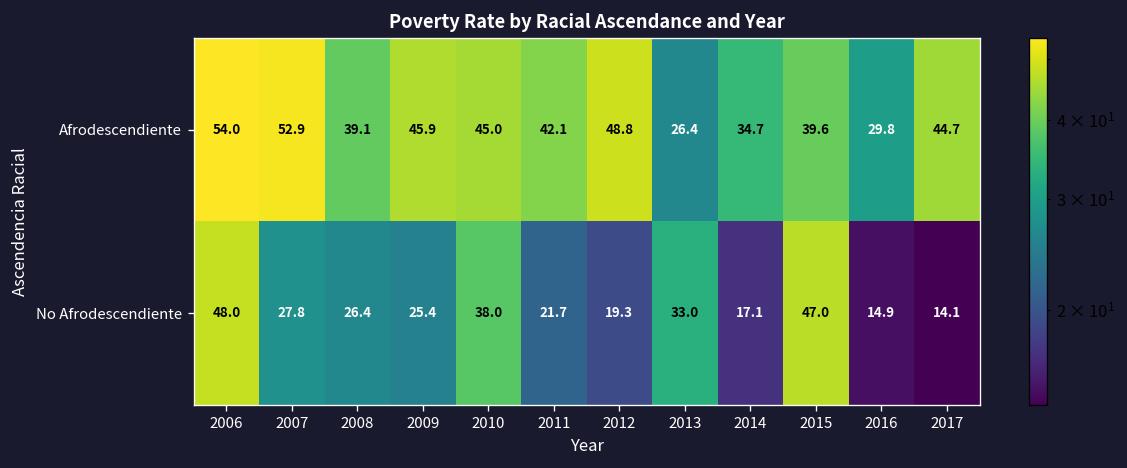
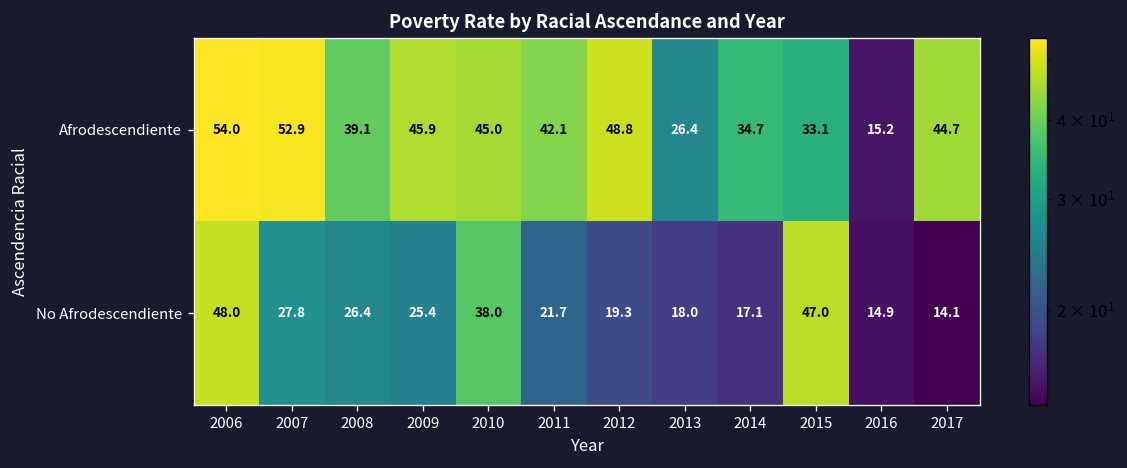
  {
    "Afrodescendiente": {
      "2006": 54.0,
      "2007": 52.9,
      "2008": 39.1,
      "2009": 45.9,
      "2010": 45.0,
      "2011": 42.1,
      "2012": 48.8,
      "2013": 26.4,
      "2014": 34.7,
-     "2015": 39.6,
-     "2016": 29.8,
+     "2015": 33.1,
+     "2016": 15.2,
      "2017": 44.7
    },
    "No Afrodescendiente": {
      "2006": 48.0,
      "2007": 27.8,
      "2008": 26.4,
      "2009": 25.4,
      "2010": 38.0,
      "2011": 21.7,
      "2012": 19.3,
-     "2013": 33.0,
+     "2013": 18.0,
      "2014": 17.1,
      "2015": 47.0,
      "2016": 14.9,
      "2017": 14.1
    }
  }
